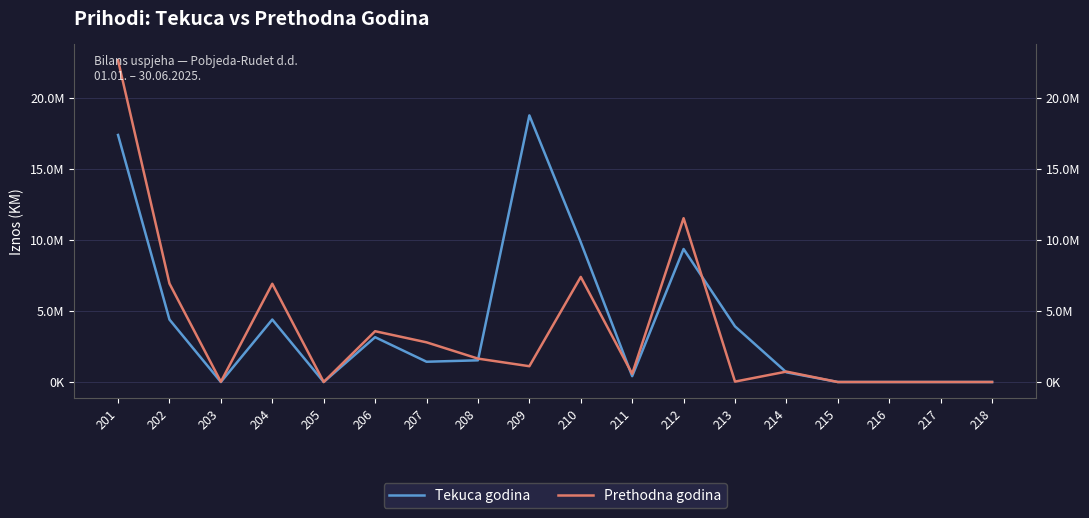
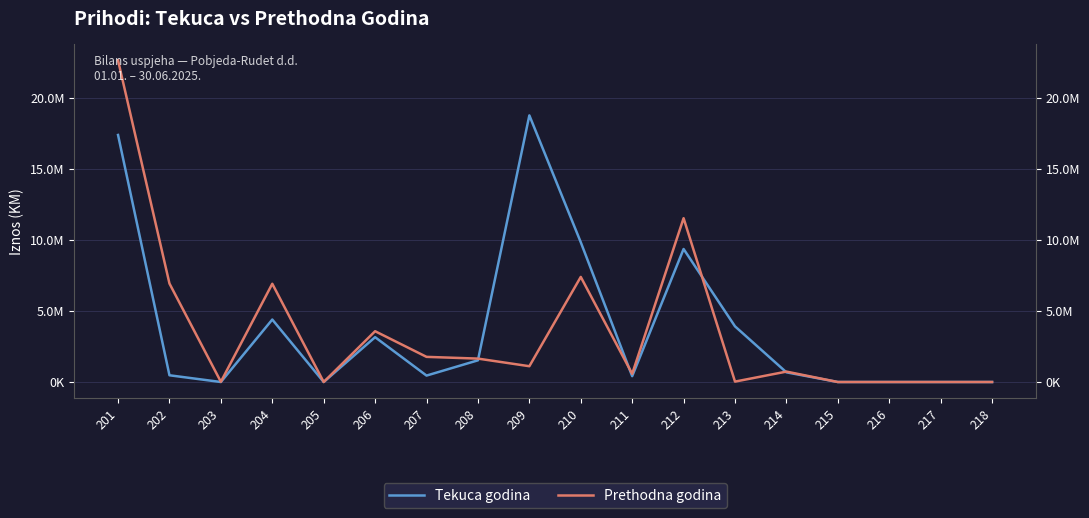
  {
    "Tekuca godina": {
      "201": 17400000,
-     "202": 4400000,
+     "202": 500000,
      "204": 4400000,
      "206": 3200000,
-     "207": 1400000,
+     "207": 500000,
      "209": 18800000,
      "210": 9800000,
      "212": 9400000,
      "213": 3900000
    },
    "Prethodna godina": {
      "202": 6900000,
      "204": 6900000,
      "206": 3600000,
-     "207": 2800000,
+     "207": 1800000,
      "209": 1100000,
      "210": 7400000,
      "212": 11500000,
      "213": 0
    }
  }
